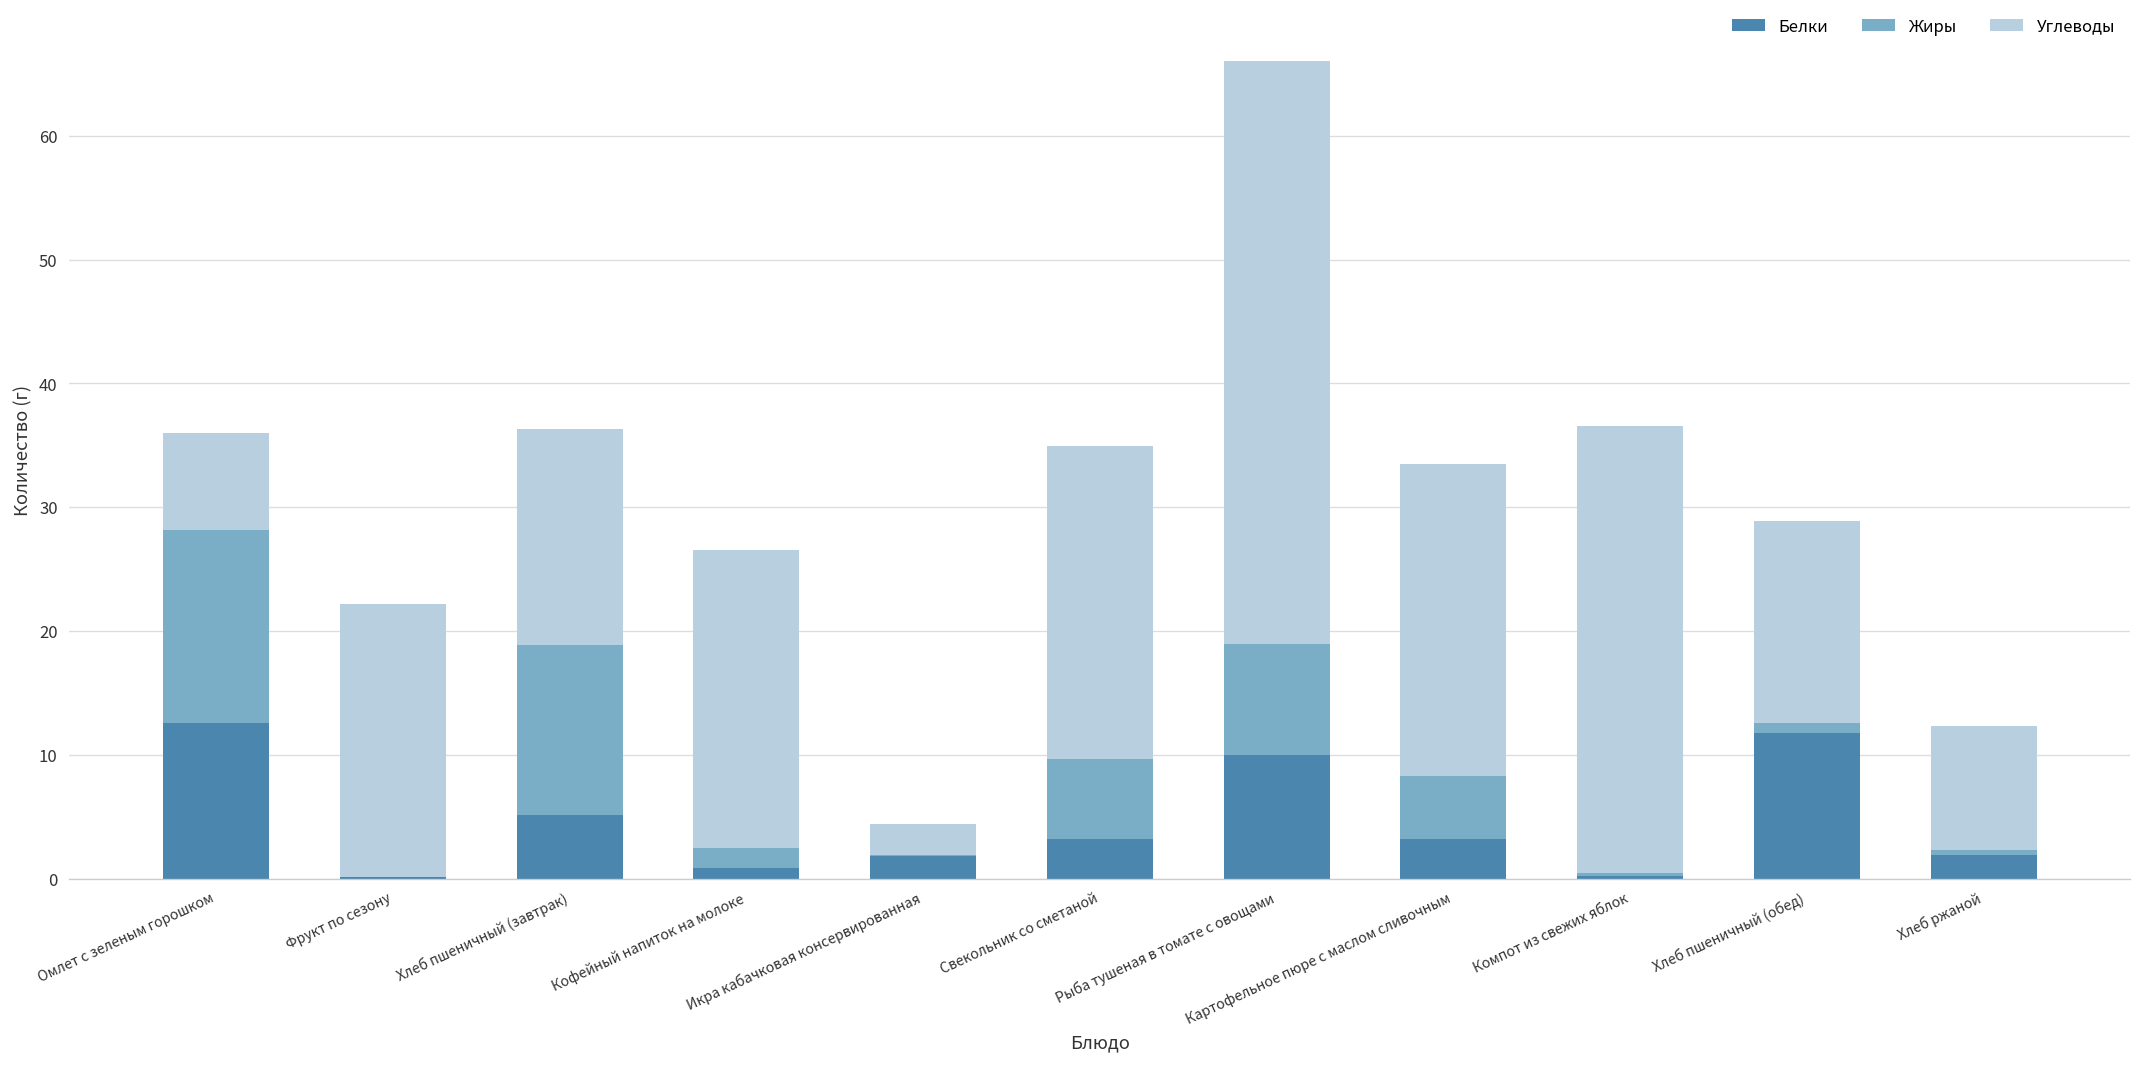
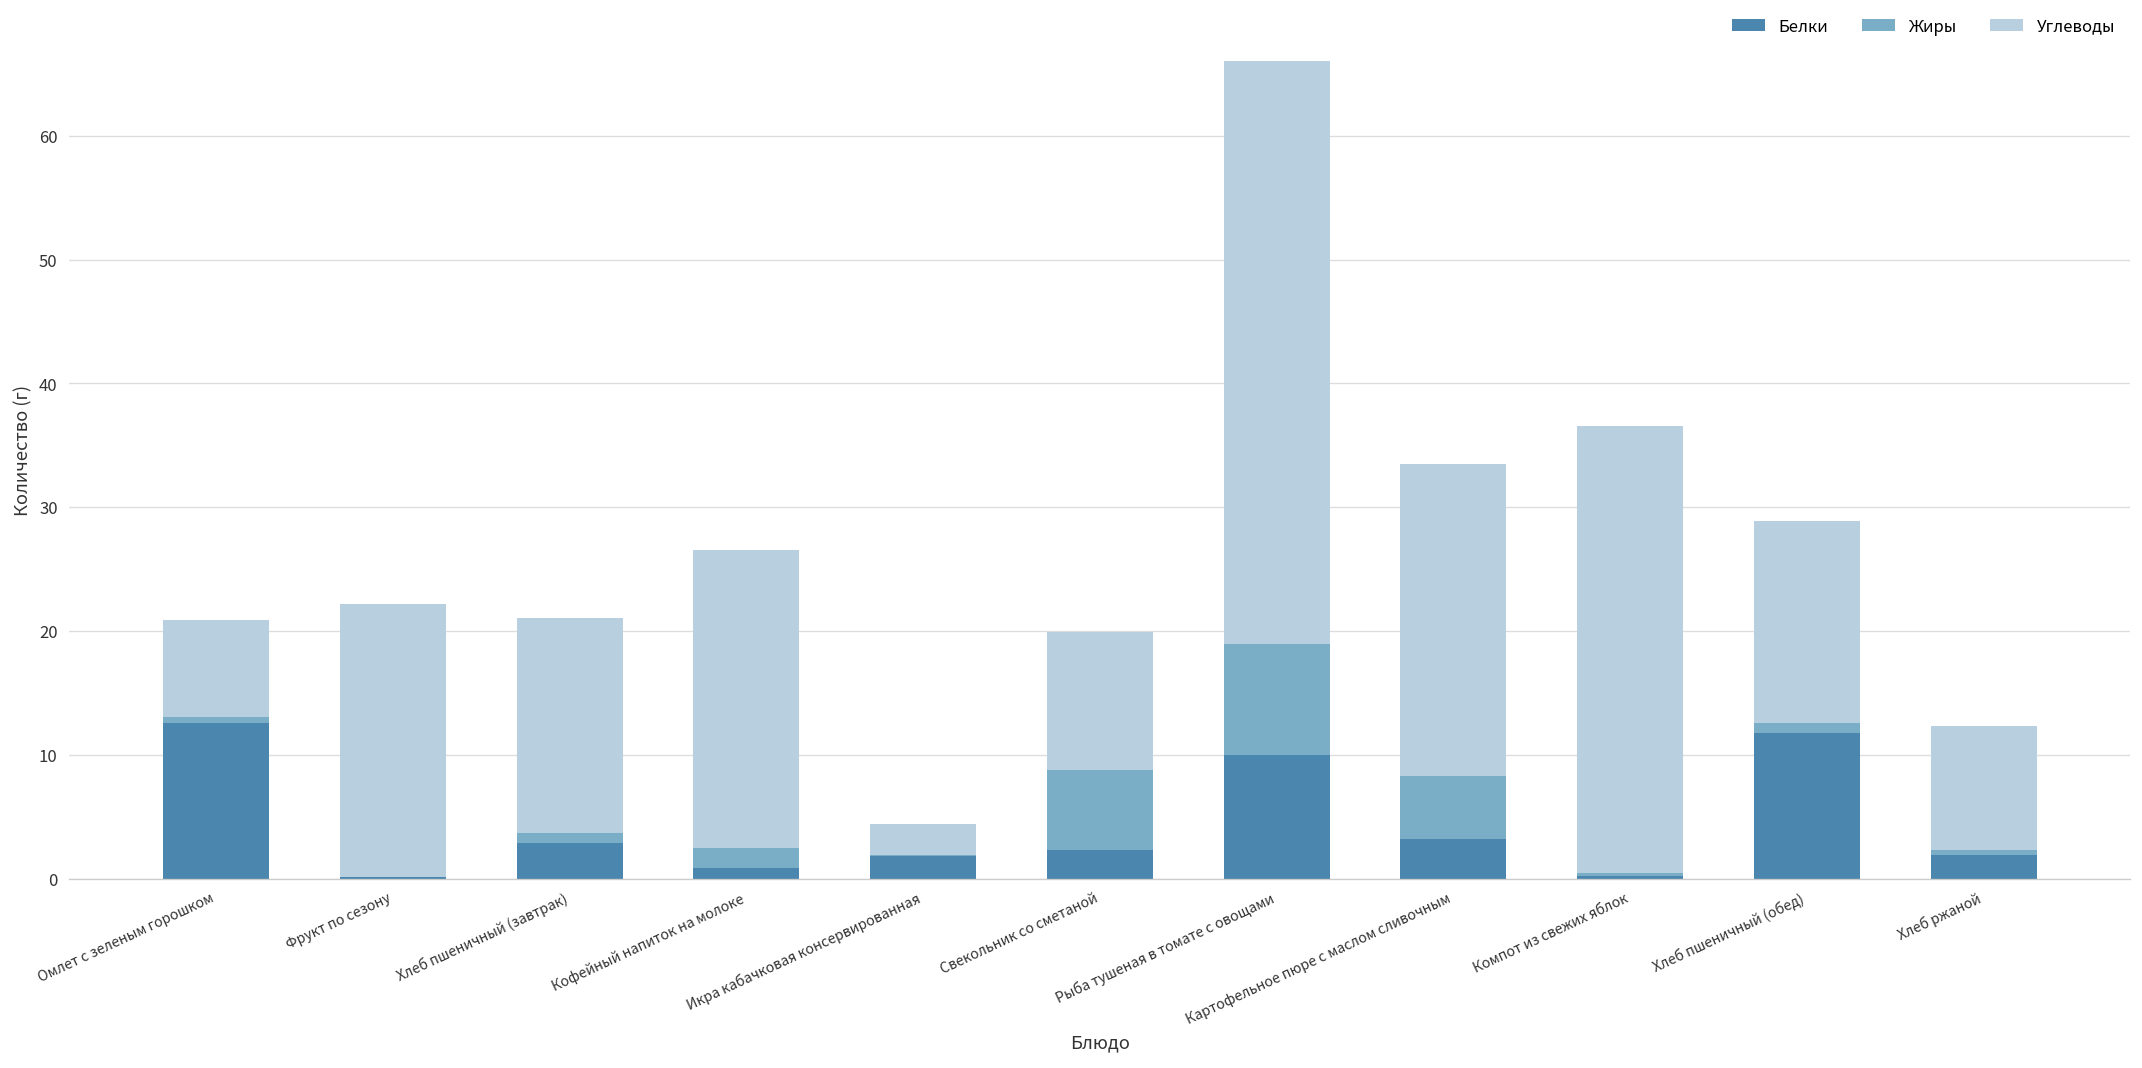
  {
    "Белки": {
      "Омлет с зеленым горошком": 12.6,
-     "Хлеб пшеничный (завтрак)": 5.2,
+     "Хлеб пшеничный (завтрак)": 2.9,
      "Кофейный напиток на молоке": 0.9,
      "Икра кабачковая консервированная": 1.9,
-     "Свекольник со сметаной": 3.3,
+     "Свекольник со сметаной": 2.4,
      "Рыба тушеная в томате с овощами": 10.0,
      "Картофельное пюре с маслом сливочным": 3.3,
      "Компот из свежих яблок": 0.3,
      "Хлеб пшеничный (обед)": 11.8,
      "Хлеб ржаной": 2.0
    },
    "Жиры": {
-     "Омлет с зеленым горошком": 15.6,
+     "Омлет с зеленым горошком": 0.5,
      "Фрукт по сезону": 0.0,
-     "Хлеб пшеничный (завтрак)": 13.7,
+     "Хлеб пшеничный (завтрак)": 0.8,
      "Кофейный напиток на молоке": 1.6,
      "Свекольник со сметаной": 6.4,
      "Рыба тушеная в томате с овощами": 9.0,
      "Картофельное пюре с маслом сливочным": 5.1,
      "Компот из свежих яблок": 0.3,
      "Хлеб пшеничный (обед)": 0.8,
      "Хлеб ржаной": 0.4
    },
    "Углеводы": {
      "Омлет с зеленым горошком": 7.8,
      "Фрукт по сезону": 22.0,
      "Хлеб пшеничный (завтрак)": 17.4,
      "Кофейный напиток на молоке": 24.1,
      "Икра кабачковая консервированная": 2.5,
-     "Свекольник со сметаной": 25.3,
+     "Свекольник со сметаной": 11.2,
      "Рыба тушеная в томате с овощами": 47.0,
      "Картофельное пюре с маслом сливочным": 25.2,
      "Компот из свежих яблок": 36.0,
      "Хлеб пшеничный (обед)": 16.3,
      "Хлеб ржаной": 10.0
    }
  }
